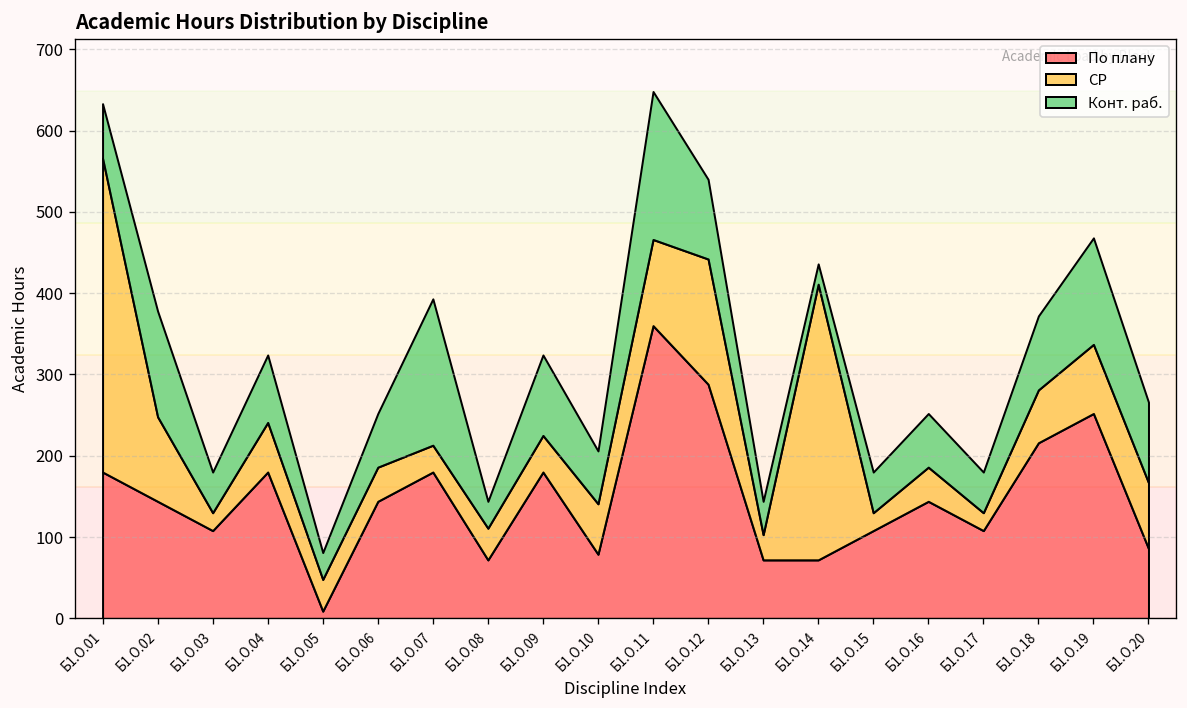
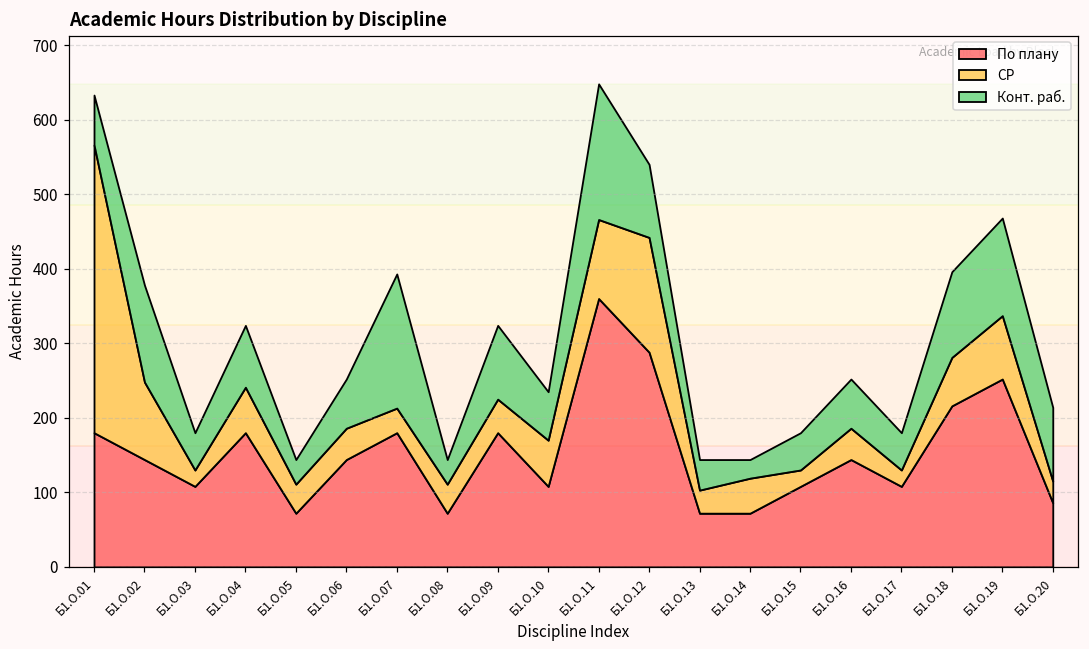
  {
    "По плану": {
      "Б1.О.01": 180,
      "Б1.О.02": 140,
      "Б1.О.03": 110,
      "Б1.О.04": 180,
-     "Б1.О.05": 10,
+     "Б1.О.05": 70,
      "Б1.О.06": 140,
      "Б1.О.07": 180,
      "Б1.О.08": 70,
      "Б1.О.09": 180,
-     "Б1.О.10": 80,
+     "Б1.О.10": 110,
      "Б1.О.11": 360,
      "Б1.О.12": 290,
      "Б1.О.13": 70,
      "Б1.О.14": 70,
      "Б1.О.15": 110,
      "Б1.О.16": 140,
      "Б1.О.17": 110,
      "Б1.О.18": 220,
      "Б1.О.19": 250,
      "Б1.О.20": 90
    },
    "СР": {
      "Б1.О.01": 390,
      "Б1.О.02": 100,
      "Б1.О.03": 20,
      "Б1.О.04": 60,
      "Б1.О.05": 40,
      "Б1.О.06": 40,
      "Б1.О.07": 30,
      "Б1.О.08": 40,
      "Б1.О.09": 50,
      "Б1.О.10": 60,
      "Б1.О.11": 110,
      "Б1.О.12": 150,
      "Б1.О.13": 30,
-     "Б1.О.14": 340,
+     "Б1.О.14": 50,
      "Б1.О.15": 20,
      "Б1.О.16": 40,
      "Б1.О.17": 20,
      "Б1.О.18": 70,
      "Б1.О.19": 90,
-     "Б1.О.20": 80
+     "Б1.О.20": 30
    },
    "Конт. раб.": {
      "Б1.О.01": 70,
      "Б1.О.02": 130,
      "Б1.О.03": 50,
      "Б1.О.04": 80,
      "Б1.О.05": 30,
      "Б1.О.06": 70,
      "Б1.О.07": 180,
      "Б1.О.08": 30,
      "Б1.О.09": 100,
      "Б1.О.10": 70,
      "Б1.О.11": 180,
      "Б1.О.12": 100,
      "Б1.О.13": 40,
      "Б1.О.14": 30,
      "Б1.О.15": 50,
      "Б1.О.16": 70,
      "Б1.О.17": 50,
-     "Б1.О.18": 90,
+     "Б1.О.18": 120,
      "Б1.О.19": 130,
      "Б1.О.20": 100
    }
  }
